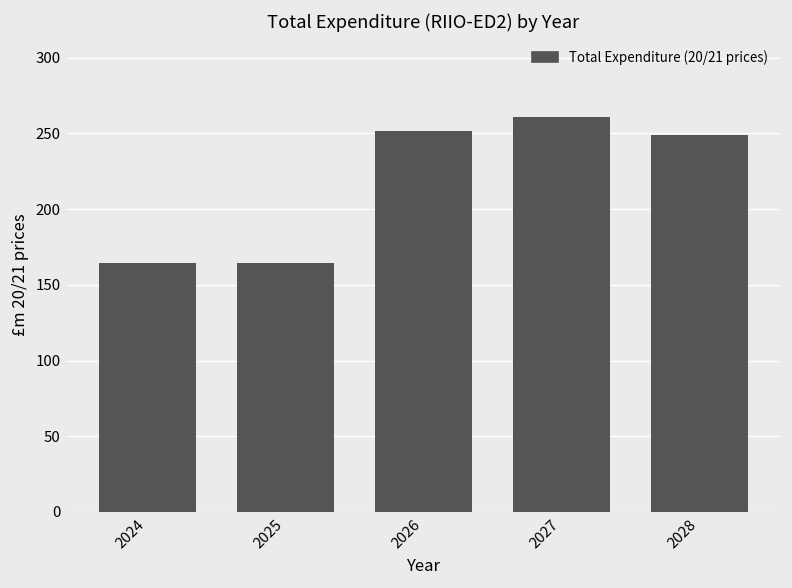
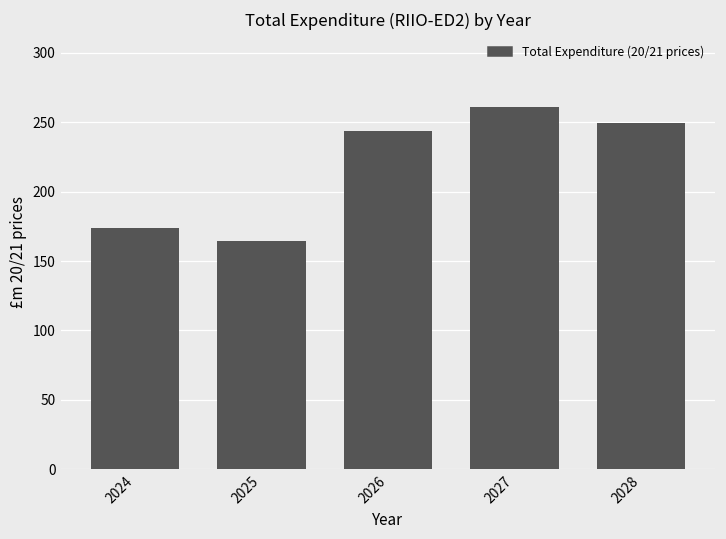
  {
-   "2024": 165,
+   "2024": 174,
    "2025": 165,
-   "2026": 251,
+   "2026": 244,
    "2027": 261,
    "2028": 249
  }
